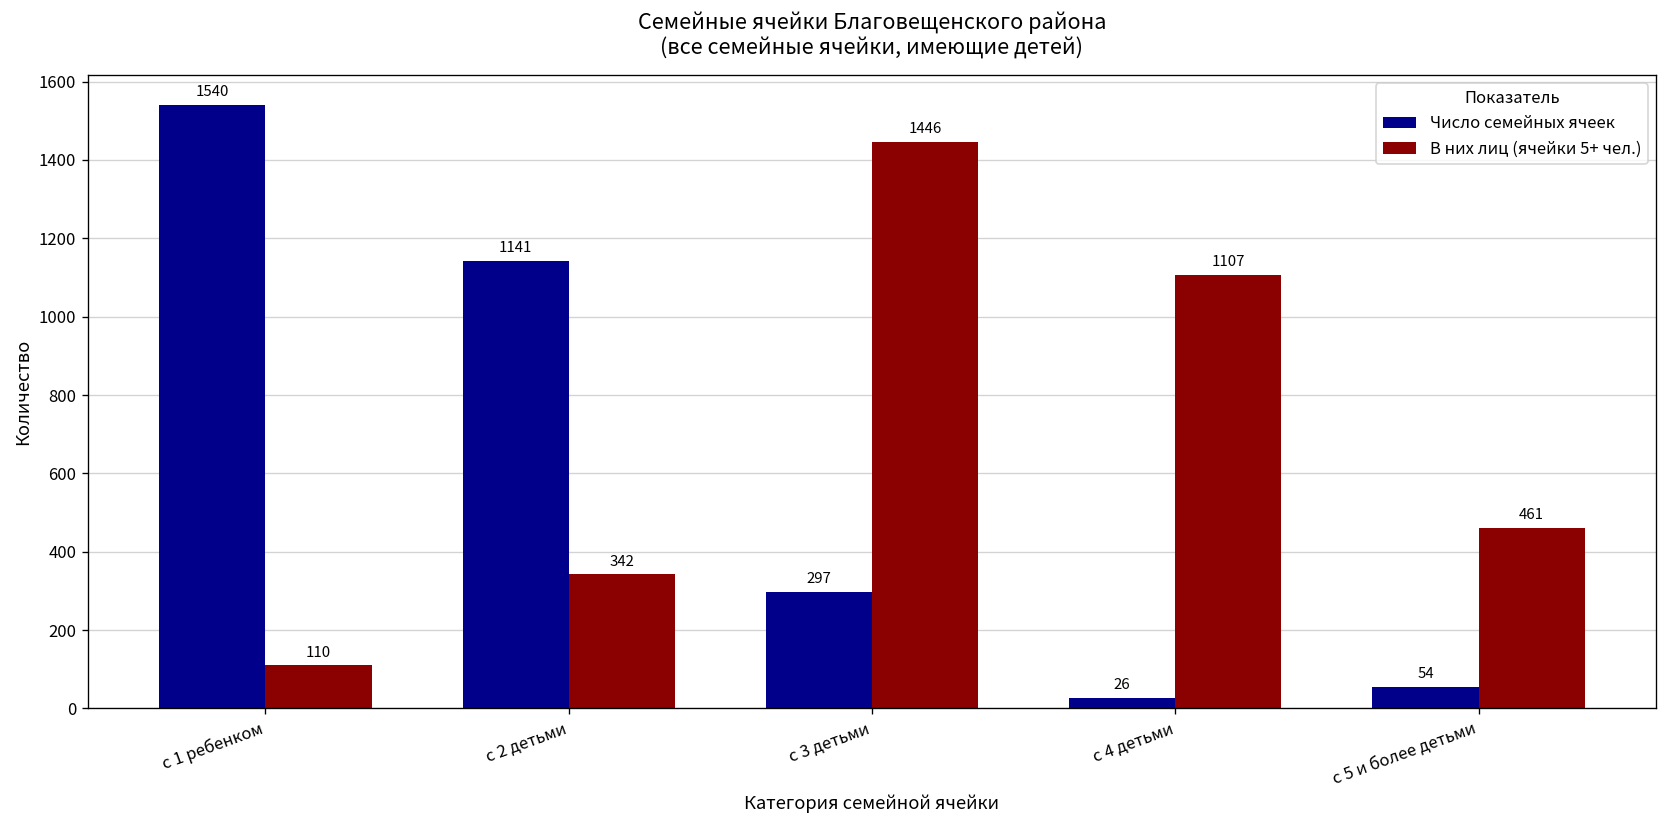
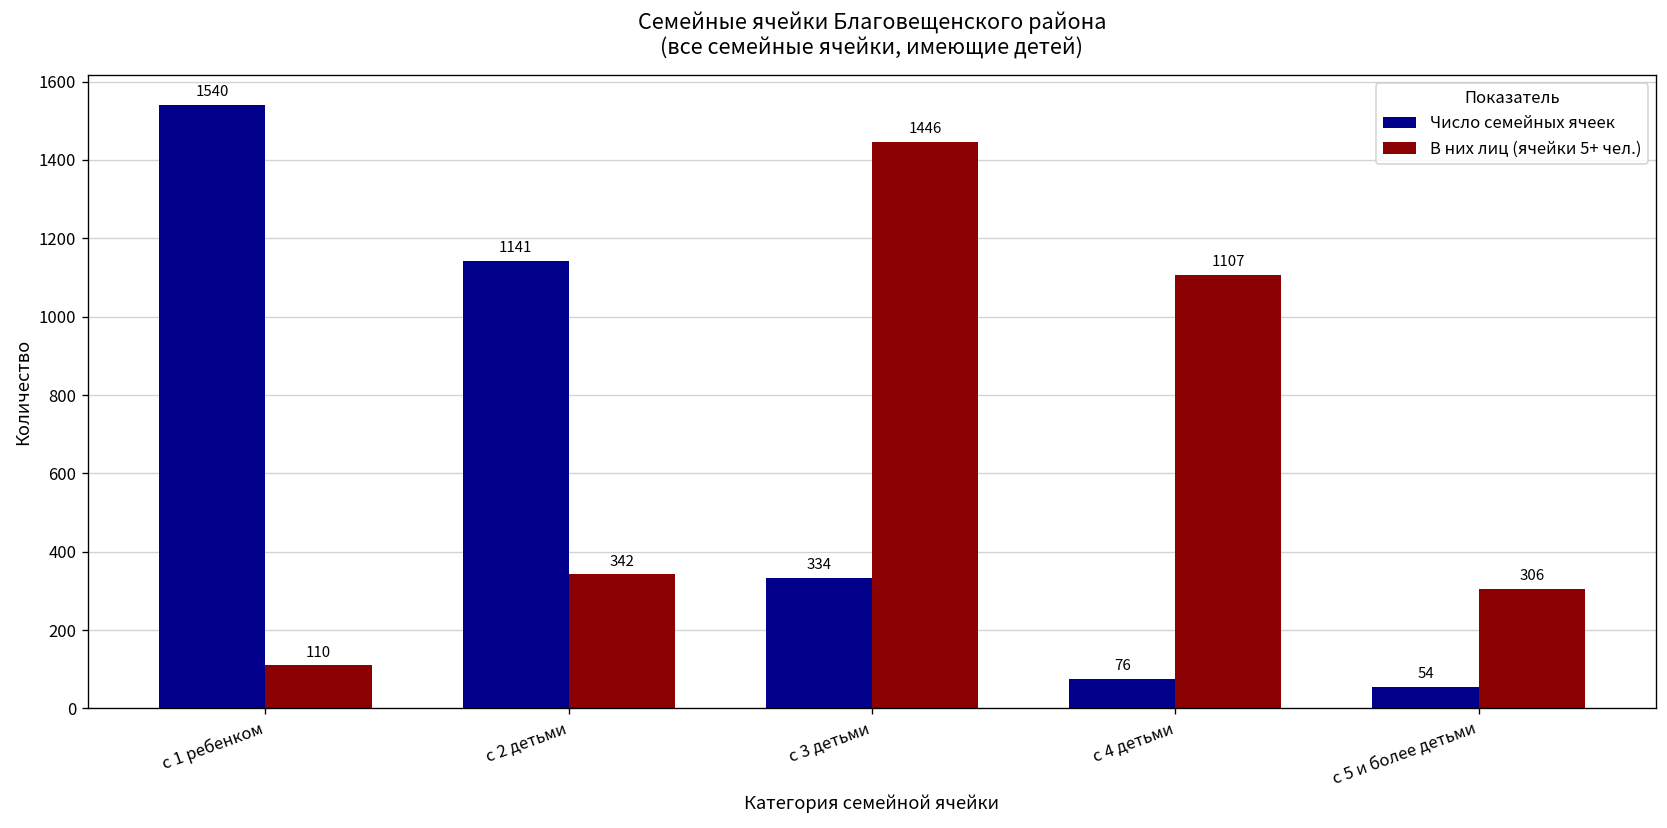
  {
    "Число семейных ячеек": {
      "с 1 ребенком": 1540,
      "с 2 детьми": 1141,
-     "с 3 детьми": 297,
-     "с 4 детьми": 26,
+     "с 3 детьми": 334,
+     "с 4 детьми": 76,
      "с 5 и более детьми": 54
    },
    "В них лиц (ячейки 5+ чел.)": {
      "с 1 ребенком": 110,
      "с 2 детьми": 342,
      "с 3 детьми": 1446,
      "с 4 детьми": 1107,
-     "с 5 и более детьми": 461
+     "с 5 и более детьми": 306
    }
  }
